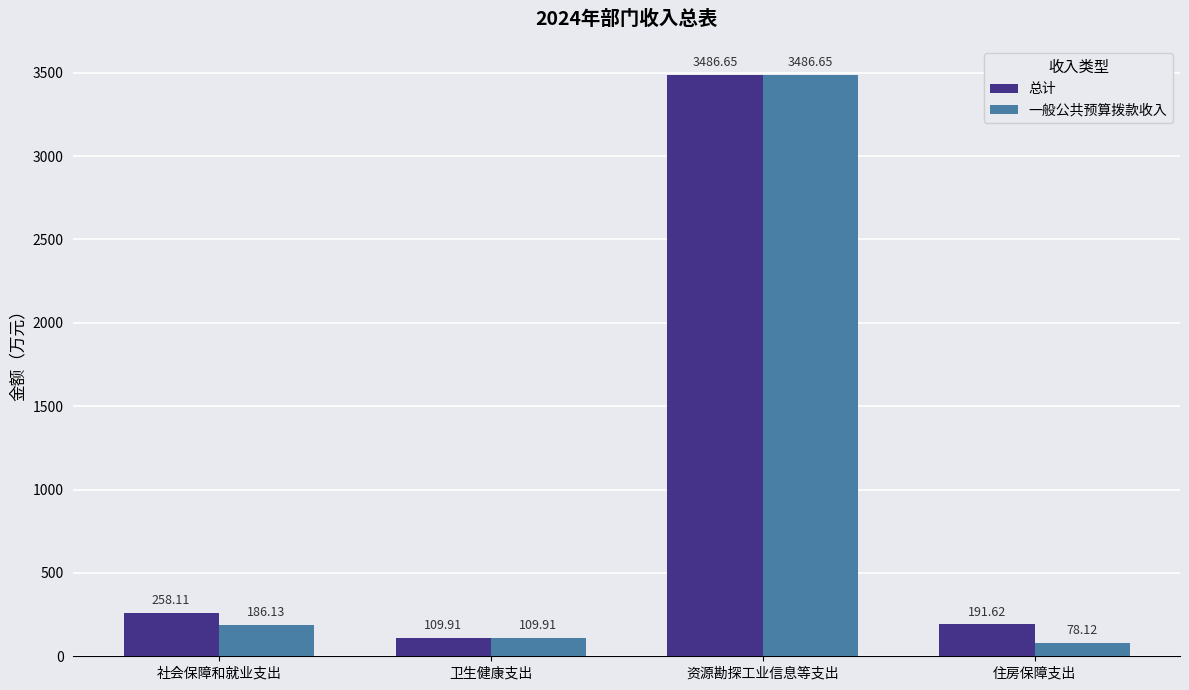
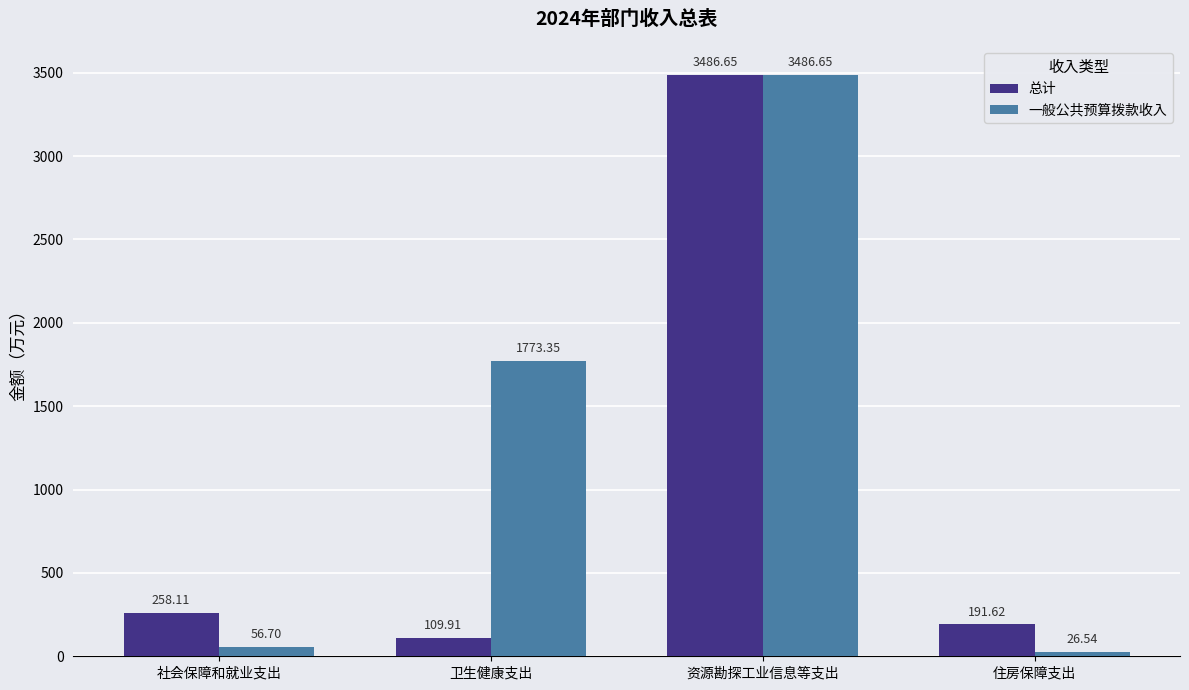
  {
    "总计": {
      "社会保障和就业支出": 258.11,
      "卫生健康支出": 109.91,
      "资源勘探工业信息等支出": 3486.65,
      "住房保障支出": 191.62
    },
    "一般公共预算拨款收入": {
-     "社会保障和就业支出": 186.13,
-     "卫生健康支出": 109.91,
+     "社会保障和就业支出": 56.70,
+     "卫生健康支出": 1773.35,
      "资源勘探工业信息等支出": 3486.65,
-     "住房保障支出": 78.12
+     "住房保障支出": 26.54
    }
  }
